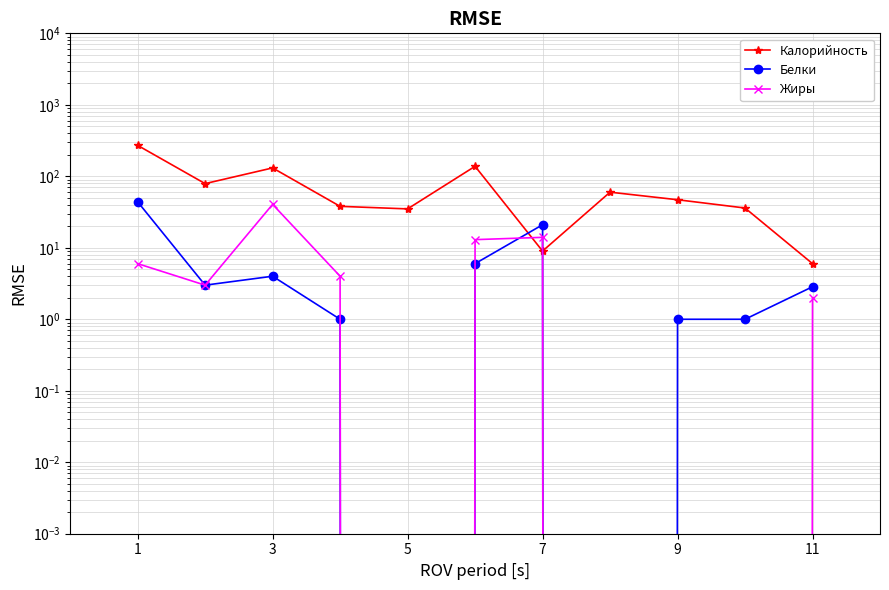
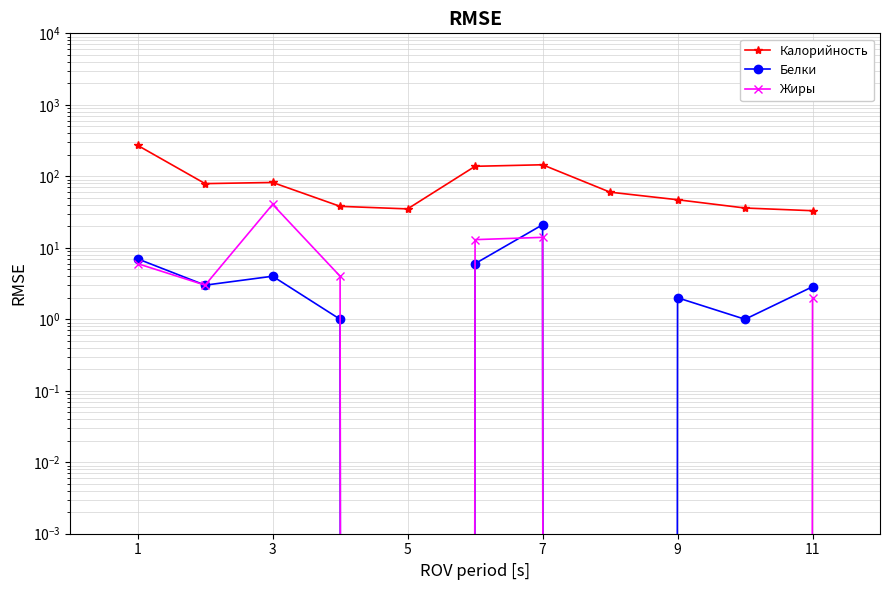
  {
    "Калорийность": {
      "1": 270,
-     "3": 130,
+     "3": 80,
      "5": 40,
-     "7": 9,
+     "7": 150,
      "9": 50,
-     "11": 6
+     "11": 30
    },
    "Белки": {
-     "1": 40,
+     "1": 7,
      "3": 4,
      "7": 21,
-     "9": 1,
+     "9": 2,
      "11": 3
    },
    "Жиры": {
      "1": 6,
      "3": 40,
      "7": 14,
      "11": 2
    }
  }
